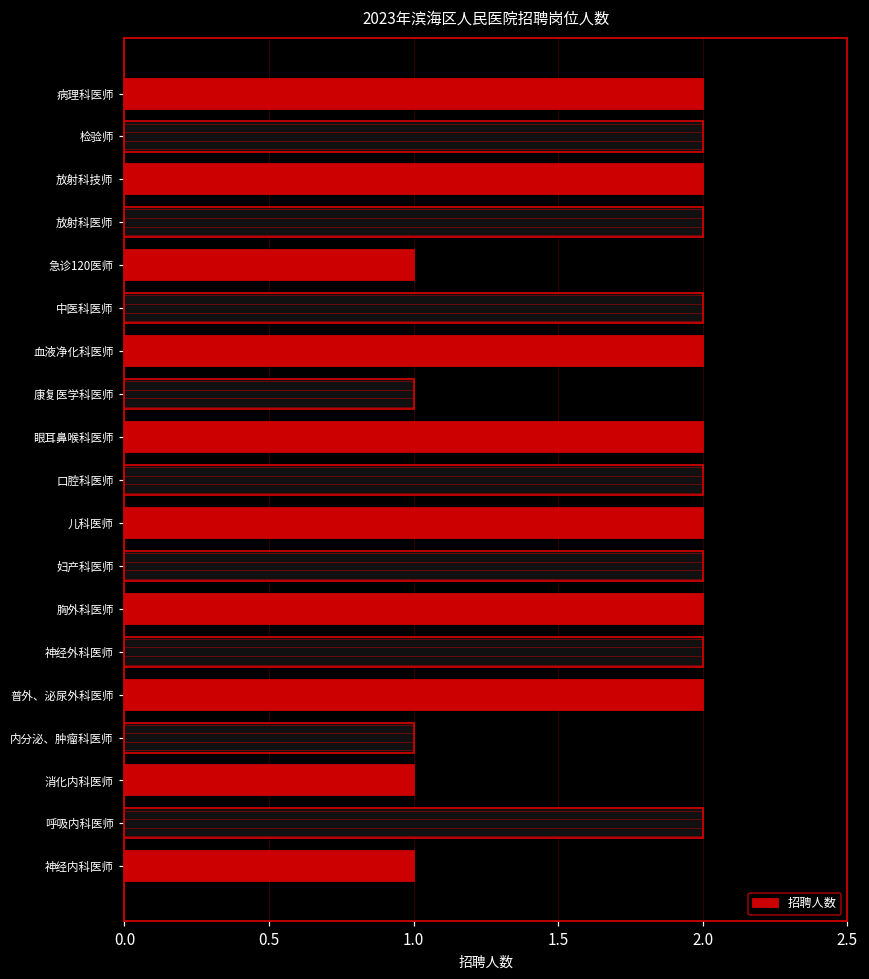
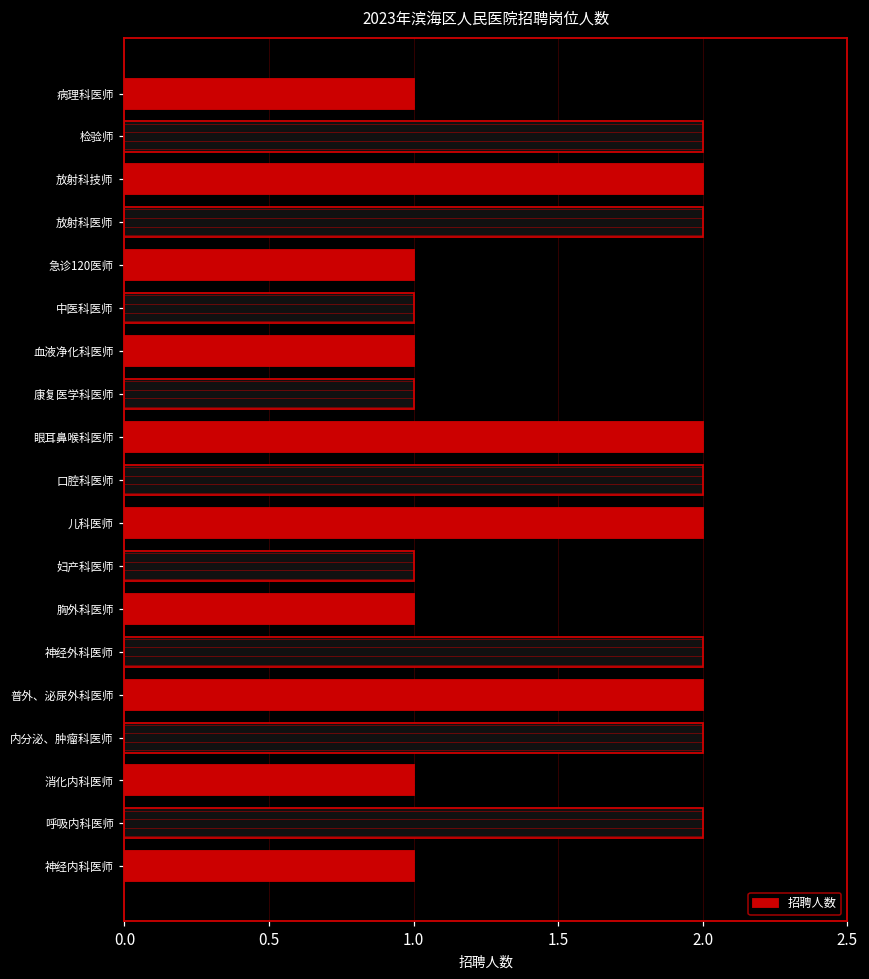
  {
-   "病理科医师": 2,
+   "病理科医师": 1,
    "检验师": 2,
    "放射科技师": 2,
    "放射科医师": 2,
    "急诊120医师": 1,
-   "中医科医师": 2,
-   "血液净化科医师": 2,
+   "中医科医师": 1,
+   "血液净化科医师": 1,
    "康复医学科医师": 1,
    "眼耳鼻喉科医师": 2,
    "口腔科医师": 2,
    "儿科医师": 2,
-   "妇产科医师": 2,
-   "胸外科医师": 2,
+   "妇产科医师": 1,
+   "胸外科医师": 1,
    "神经外科医师": 2,
    "普外、泌尿外科医师": 2,
-   "内分泌、肿瘤科医师": 1,
+   "内分泌、肿瘤科医师": 2,
    "消化内科医师": 1,
    "呼吸内科医师": 2,
    "神经内科医师": 1
  }
